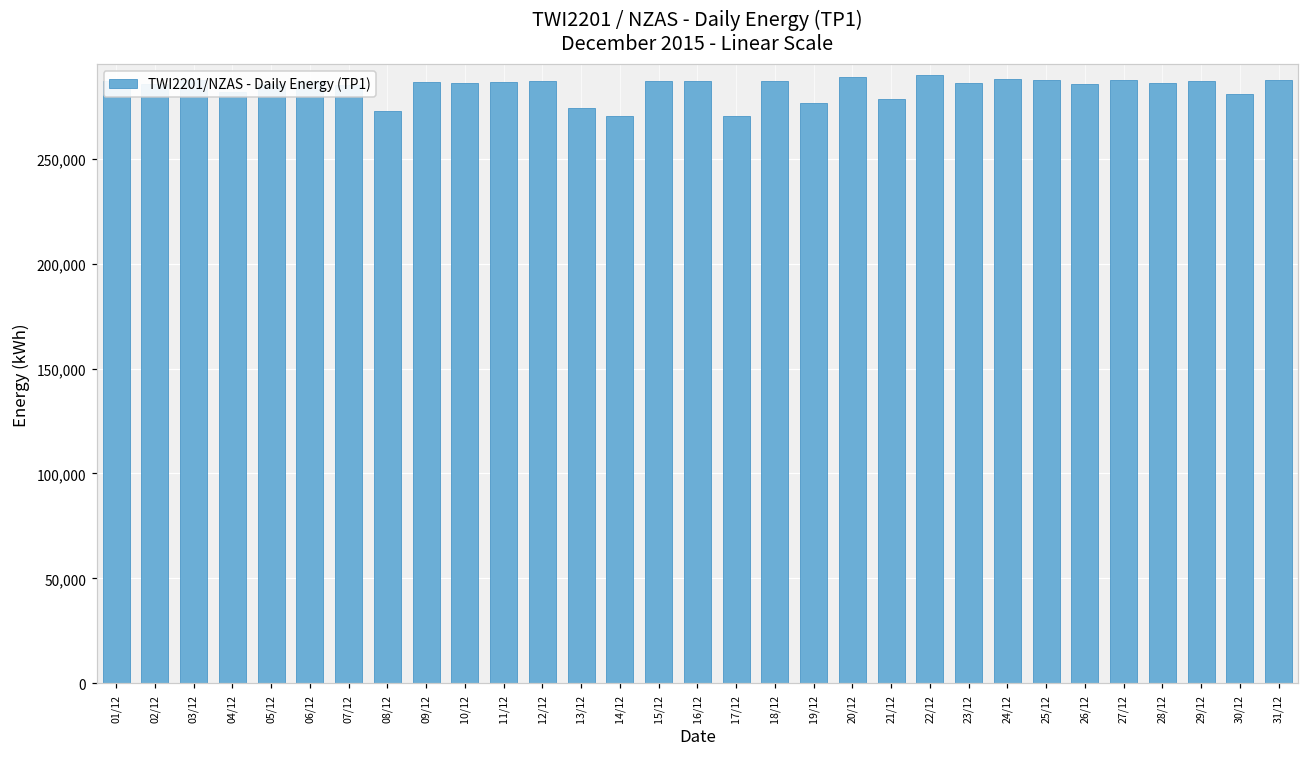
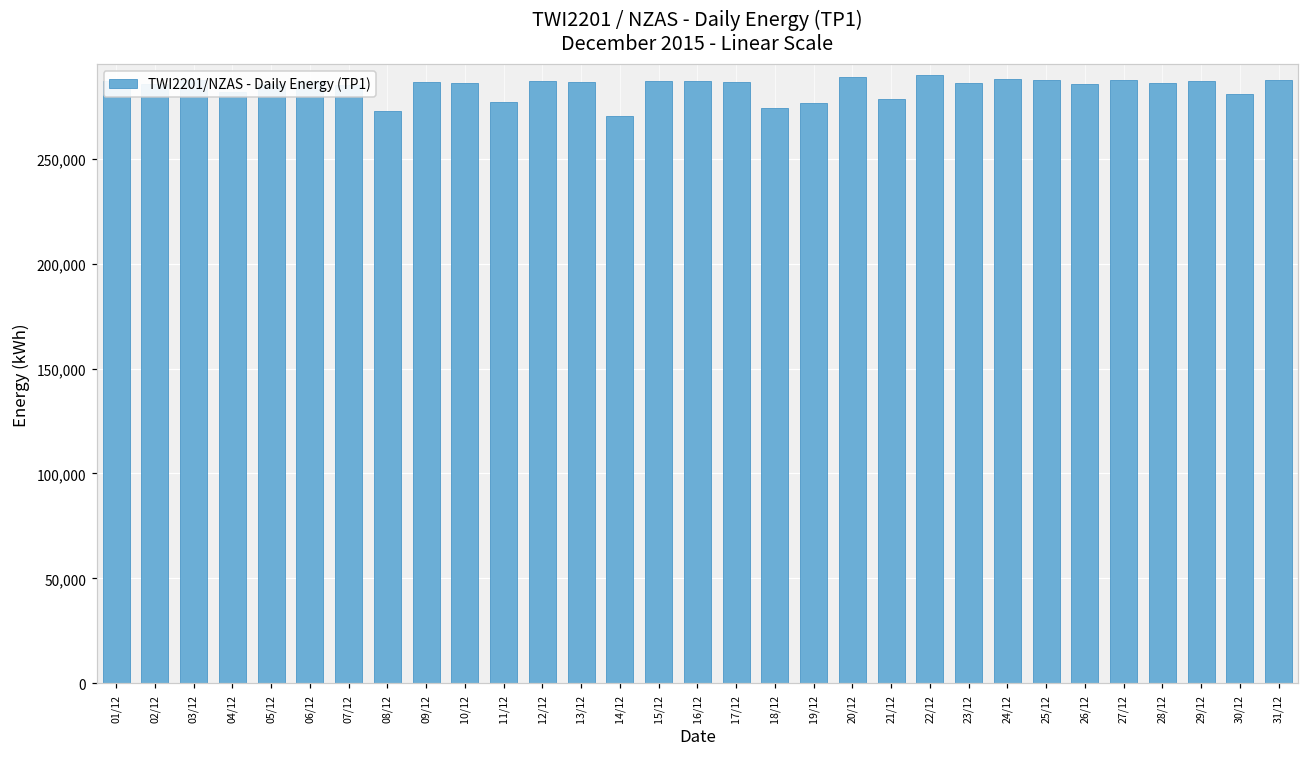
  {
    "08/12": "273,000",
    "09/12": "287,000",
    "10/12": "286,000",
-   "11/12": "287,000",
+   "11/12": "277,000",
    "12/12": "287,000",
-   "13/12": "274,000",
+   "13/12": "286,000",
    "14/12": "271,000",
    "15/12": "287,000",
    "16/12": "287,000",
-   "17/12": "271,000",
-   "18/12": "287,000",
+   "17/12": "286,000",
+   "18/12": "274,000",
    "19/12": "277,000",
    "20/12": "289,000",
    "21/12": "279,000",
    "22/12": "290,000",
    "23/12": "286,000",
    "24/12": "288,000",
    "25/12": "288,000",
    "26/12": "286,000",
    "27/12": "287,000",
    "28/12": "286,000",
    "29/12": "287,000",
    "30/12": "281,000",
    "31/12": "287,000"
  }
